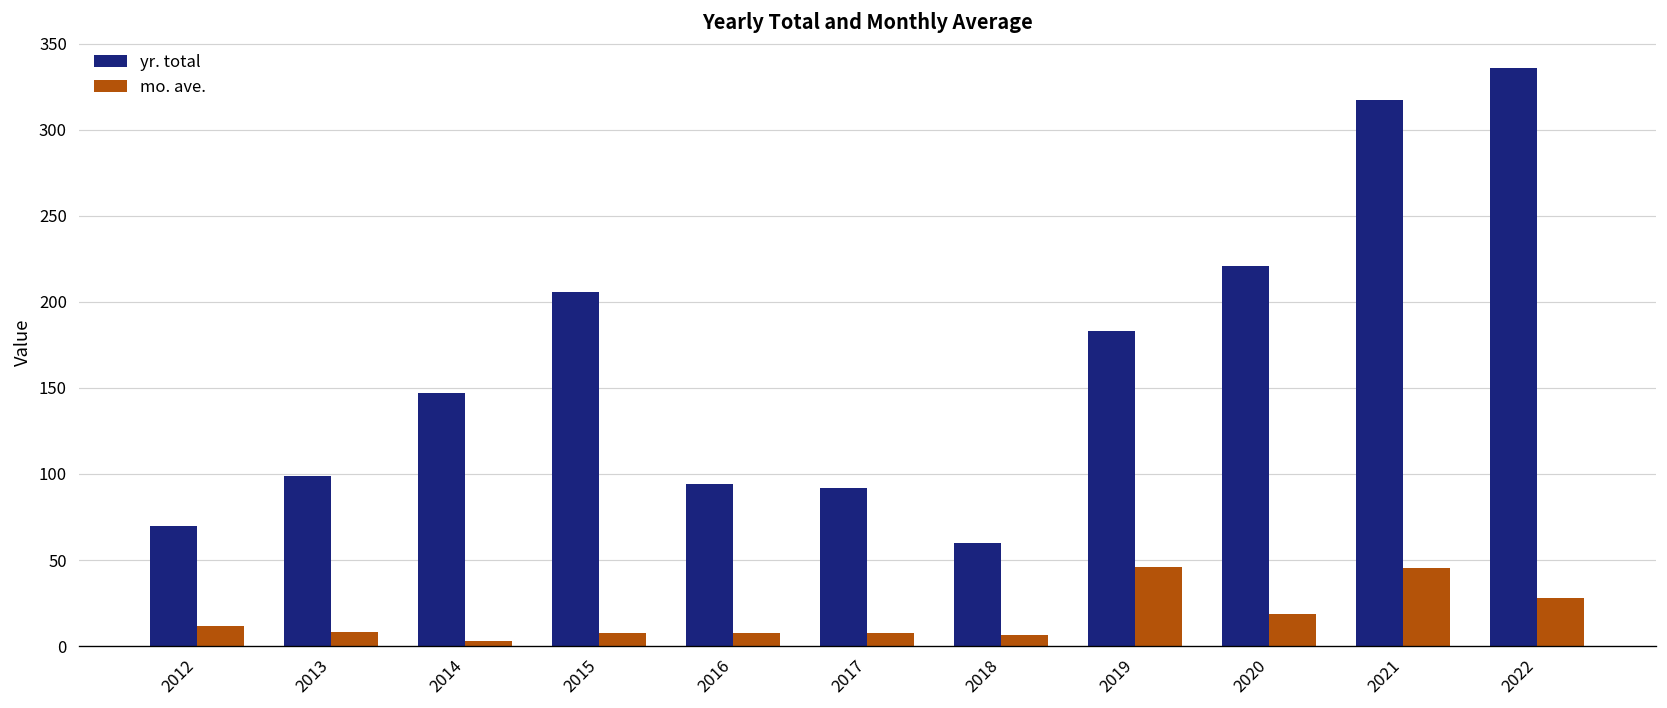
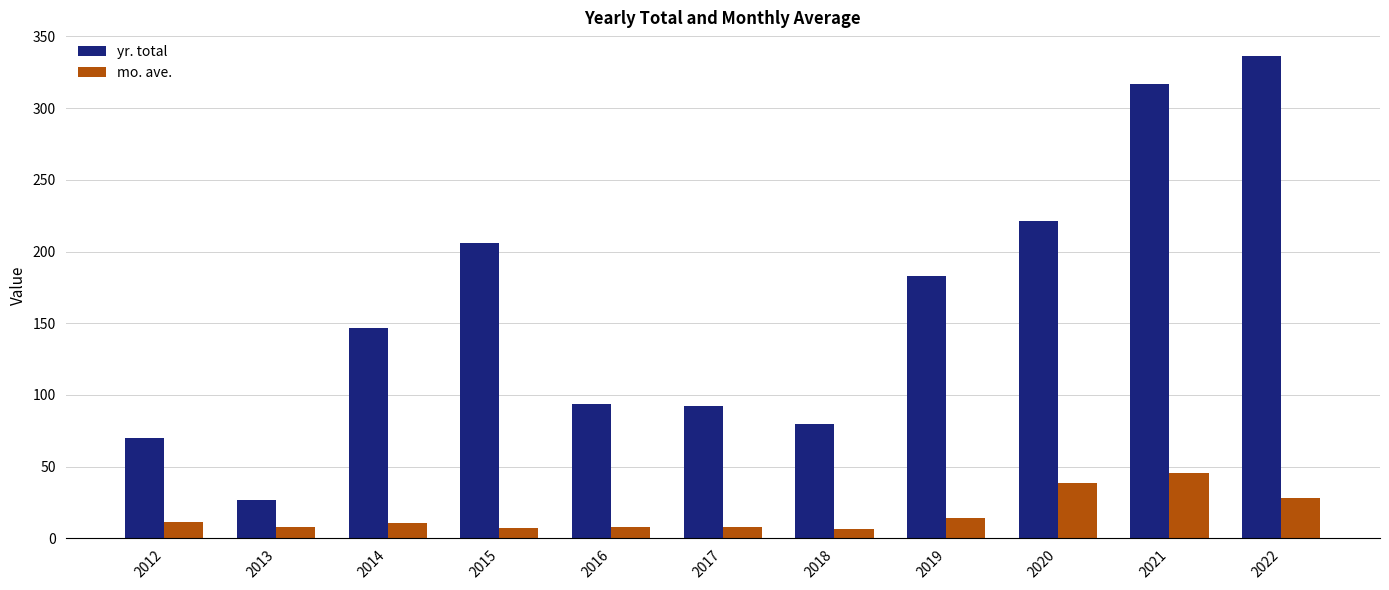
  {
    "yr. total": {
      "2012": 70,
-     "2013": 99,
+     "2013": 27,
      "2014": 147,
      "2015": 206,
      "2016": 94,
      "2017": 92,
-     "2018": 60,
+     "2018": 80,
      "2019": 183,
      "2020": 221,
      "2021": 317,
      "2022": 336
    },
    "mo. ave.": {
      "2012": 12,
      "2013": 8,
-     "2014": 3,
+     "2014": 11,
      "2015": 8,
      "2016": 8,
      "2017": 8,
      "2018": 7,
-     "2019": 46,
-     "2020": 18,
+     "2019": 15,
+     "2020": 38,
      "2021": 45,
      "2022": 28
    }
  }
